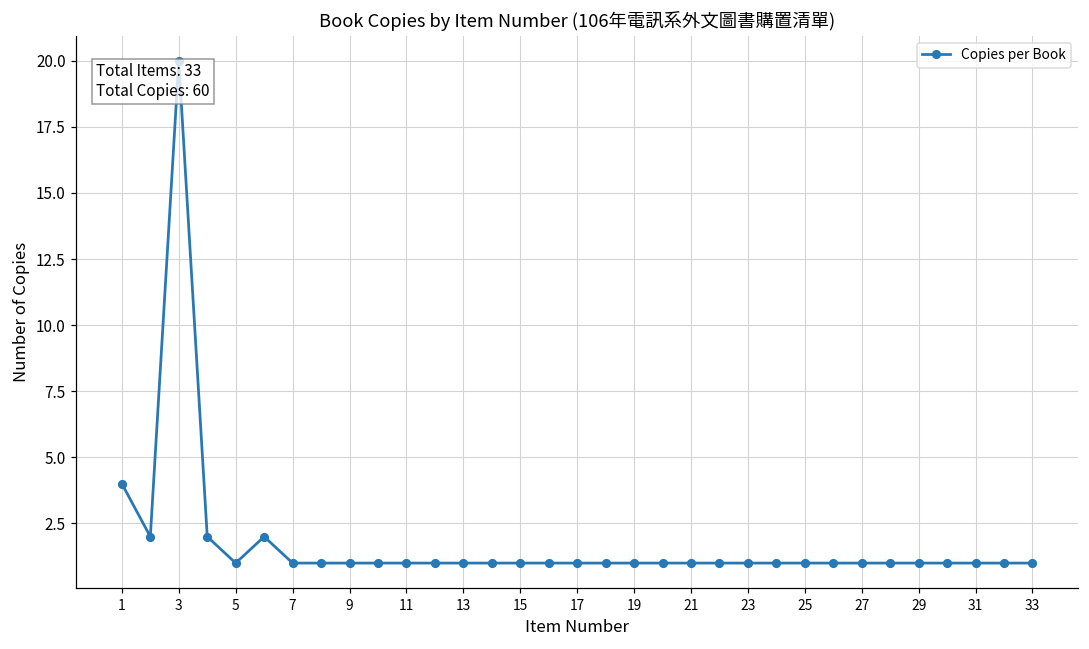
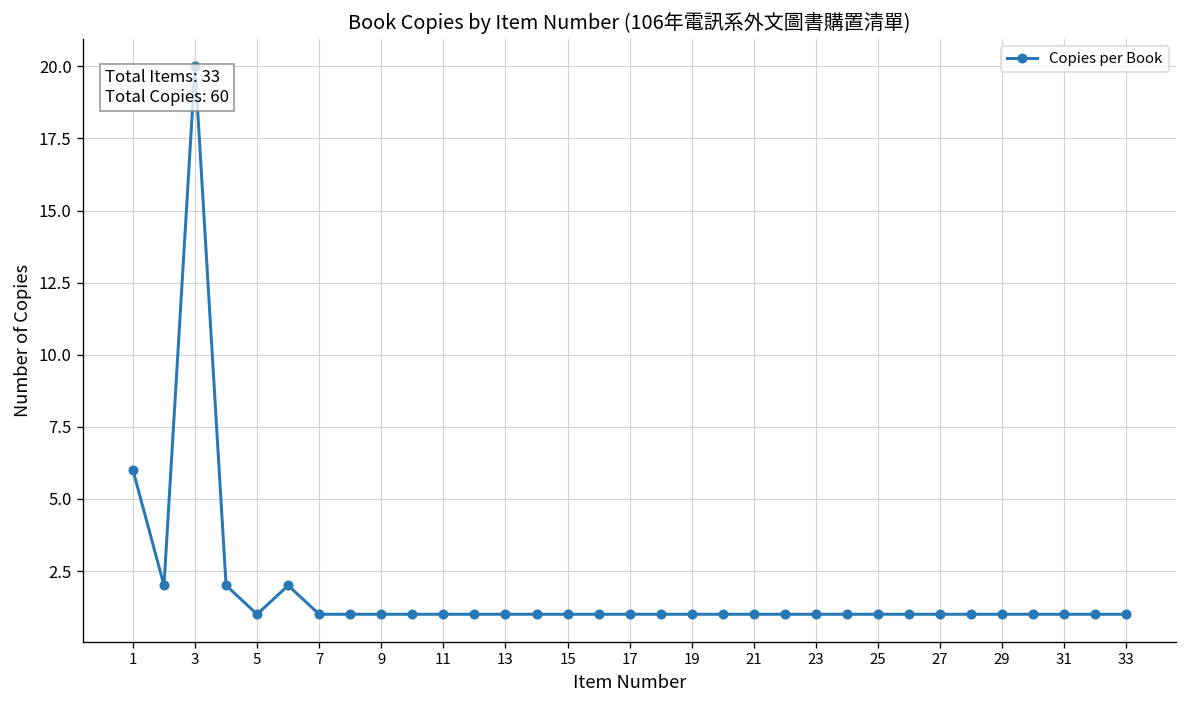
  {
-   "1": 4,
+   "1": 6,
    "5": 1,
    "7": 1,
    "9": 1,
    "11": 1,
    "13": 1,
    "15": 1,
    "17": 1,
    "19": 1,
    "21": 1,
    "23": 1,
    "25": 1,
    "27": 1,
    "29": 1,
    "31": 1,
    "33": 1
  }
